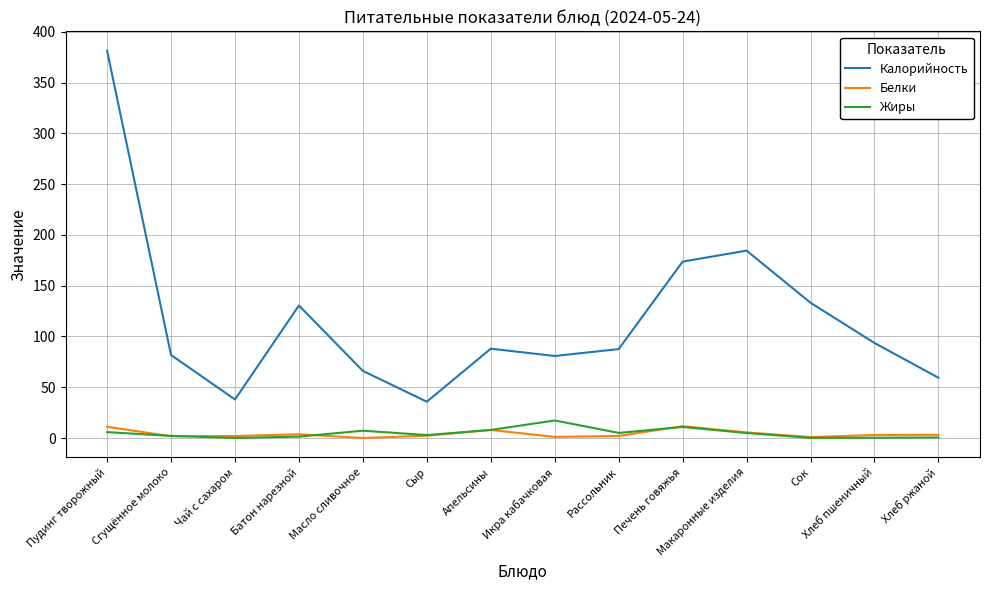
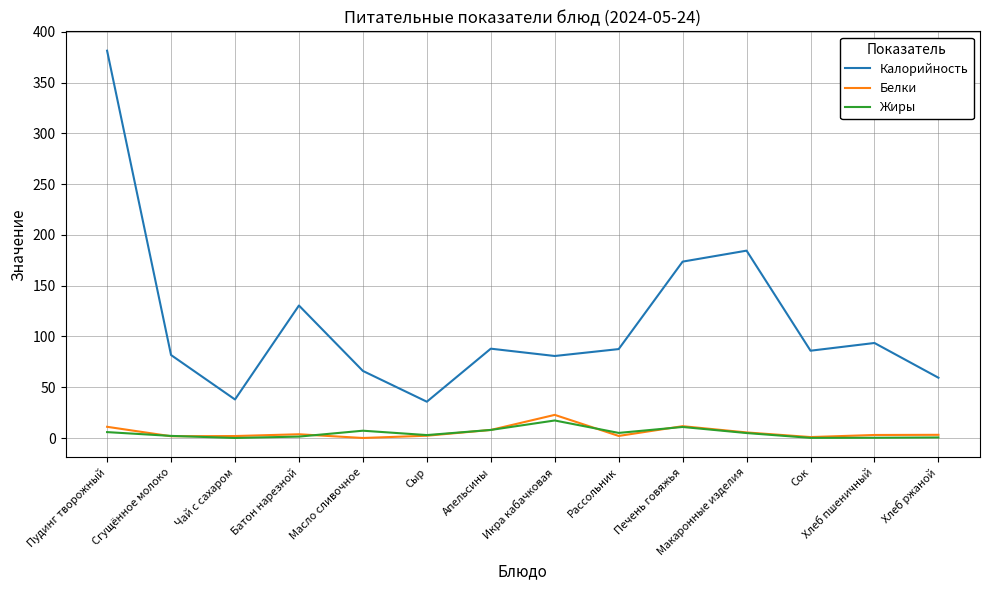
  {
    "Калорийность": {
      "Пудинг творожный": 381,
      "Сгущённое молоко": 82,
      "Чай с сахаром": 38,
      "Батон нарезной": 131,
      "Масло сливочное": 66,
      "Сыр": 36,
      "Апельсины": 88,
      "Икра кабачковая": 81,
      "Рассольник": 88,
      "Печень говяжья": 174,
      "Макаронные изделия": 185,
-     "Сок": 133,
+     "Сок": 86,
      "Хлеб пшеничный": 94,
      "Хлеб ржаной": 59
    },
    "Белки": {
      "Пудинг творожный": 11,
      "Масло сливочное": 0,
-     "Икра кабачковая": 1,
+     "Икра кабачковая": 23,
      "Рассольник": 2,
      "Хлеб пшеничный": 3,
      "Хлеб ржаной": 3
    },
    "Жиры": {
      "Пудинг творожный": 6,
      "Масло сливочное": 7,
      "Икра кабачковая": 17,
      "Рассольник": 5,
      "Хлеб пшеничный": 0,
      "Хлеб ржаной": 1
    }
  }
